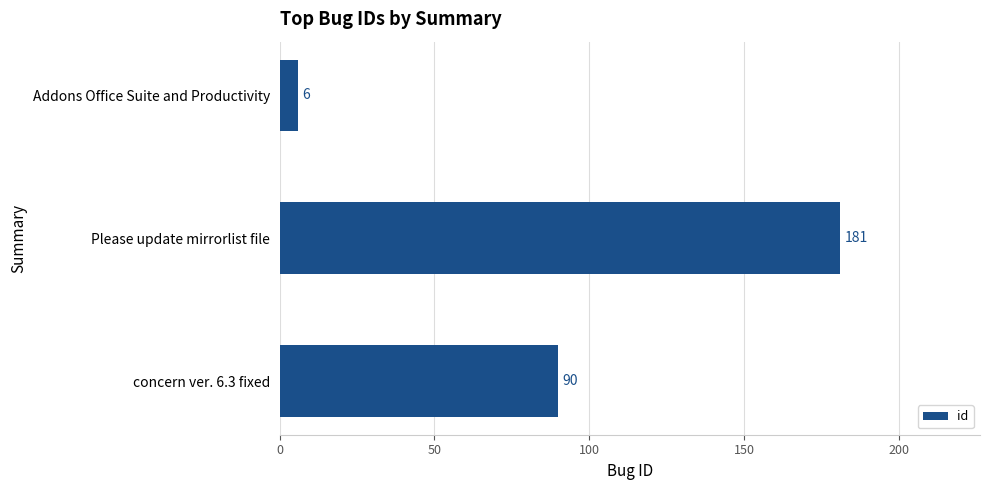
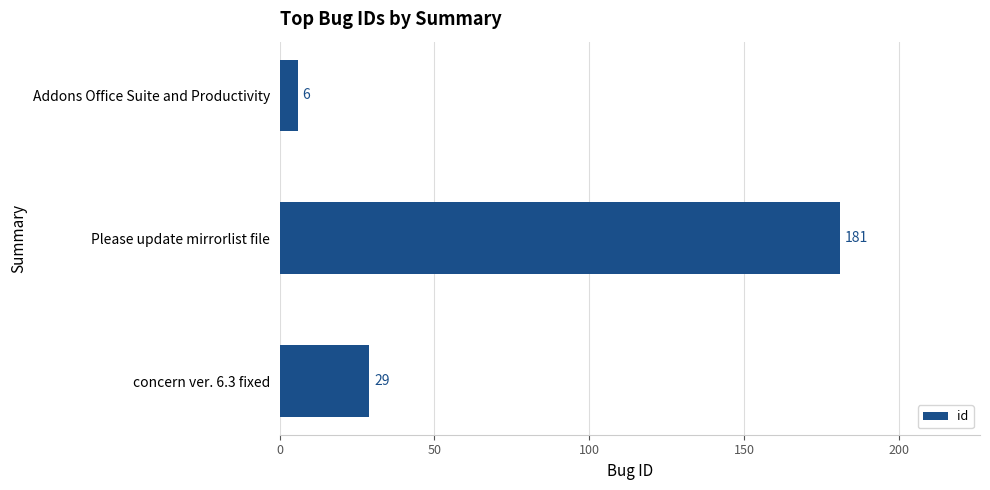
  {
    "Addons Office Suite and Productivity": 6,
    "Please update mirrorlist file": 181,
-   "concern ver. 6.3 fixed": 90
+   "concern ver. 6.3 fixed": 29
  }
